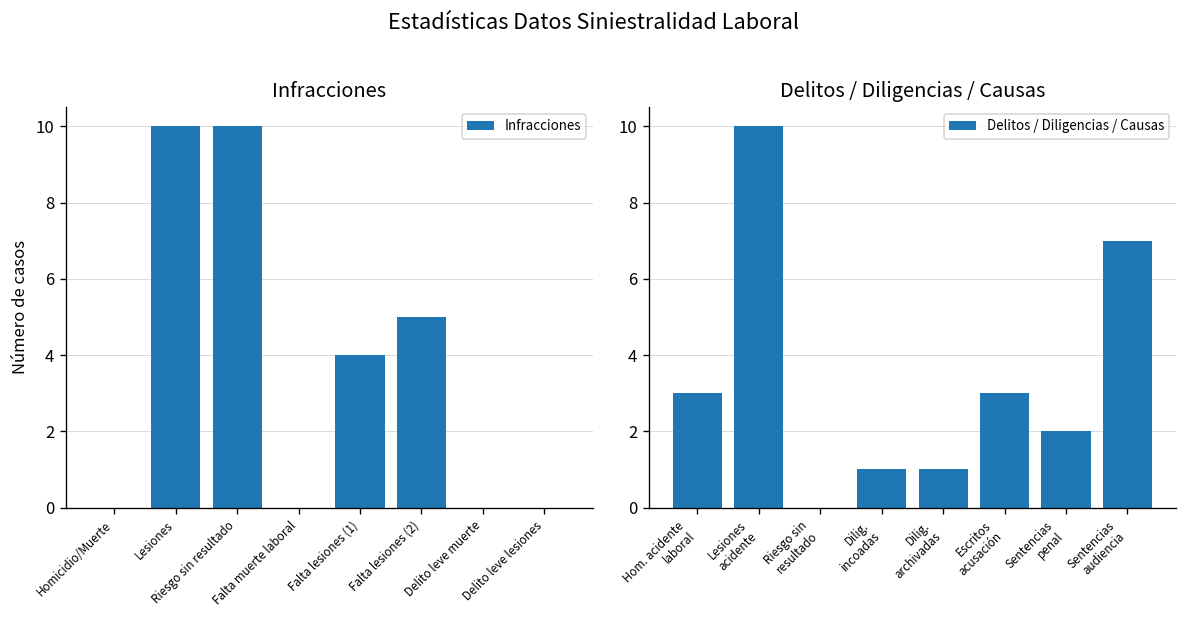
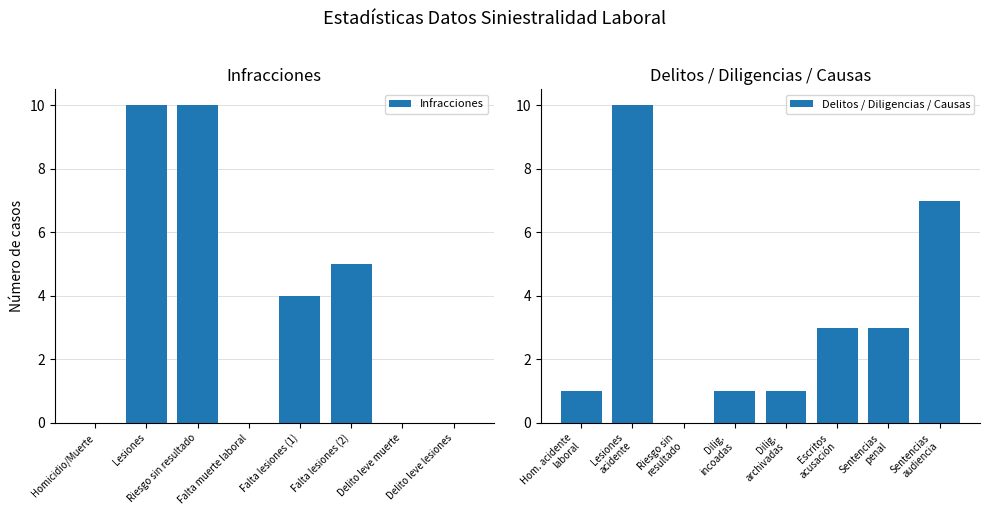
  {
    "Infracciones": {
      "Homicidio/Muerte": 0.0,
      "Lesiones": 10.0,
      "Riesgo sin resultado": 10.0,
      "Falta muerte laboral": 0.0,
      "Falta lesiones (1)": 4.0,
      "Falta lesiones (2)": 5.0,
      "Delito leve muerte": 0.0,
      "Delito leve lesiones": 0.0
    },
    "Delitos / Diligencias / Causas": {
-     "Hom. acidente laboral": 3,
+     "Hom. acidente laboral": 1,
      "Lesiones acidente": 10,
      "Riesgo sin resultado": 0,
      "Dilig. incoadas": 1,
      "Dilig. archivadas": 1,
      "Escritos acusación": 3,
-     "Sentencias penal": 2,
+     "Sentencias penal": 3,
      "Sentencias audiencia": 7
    }
  }
